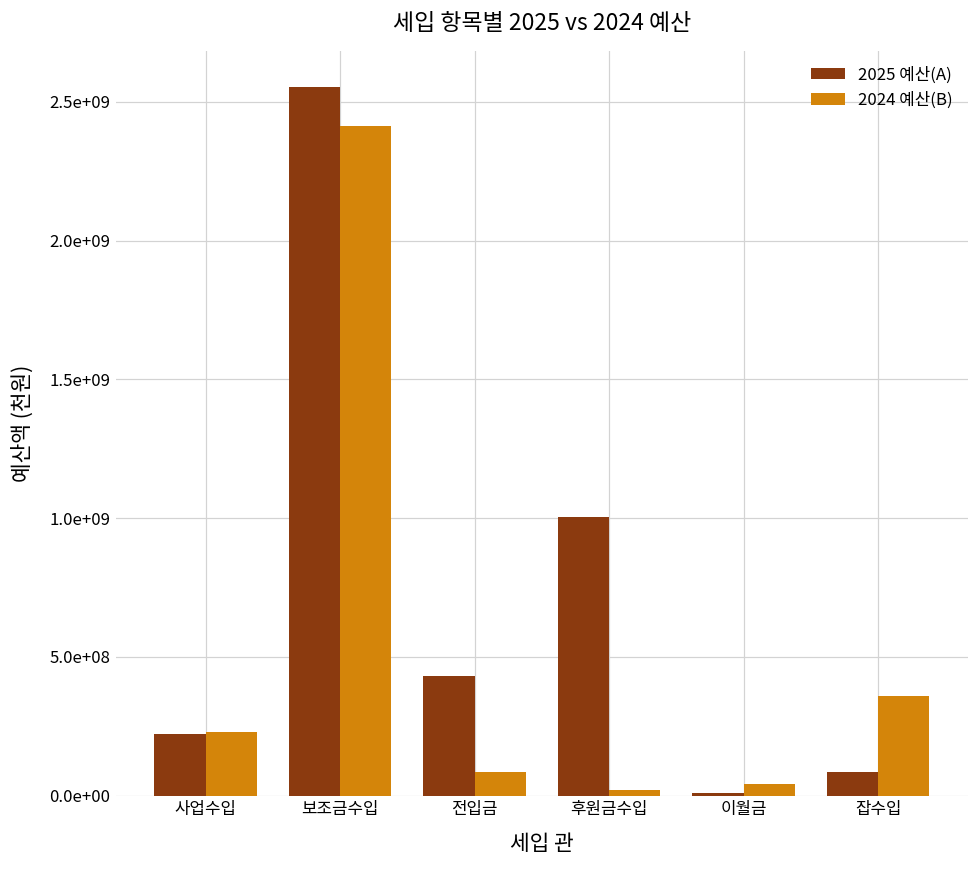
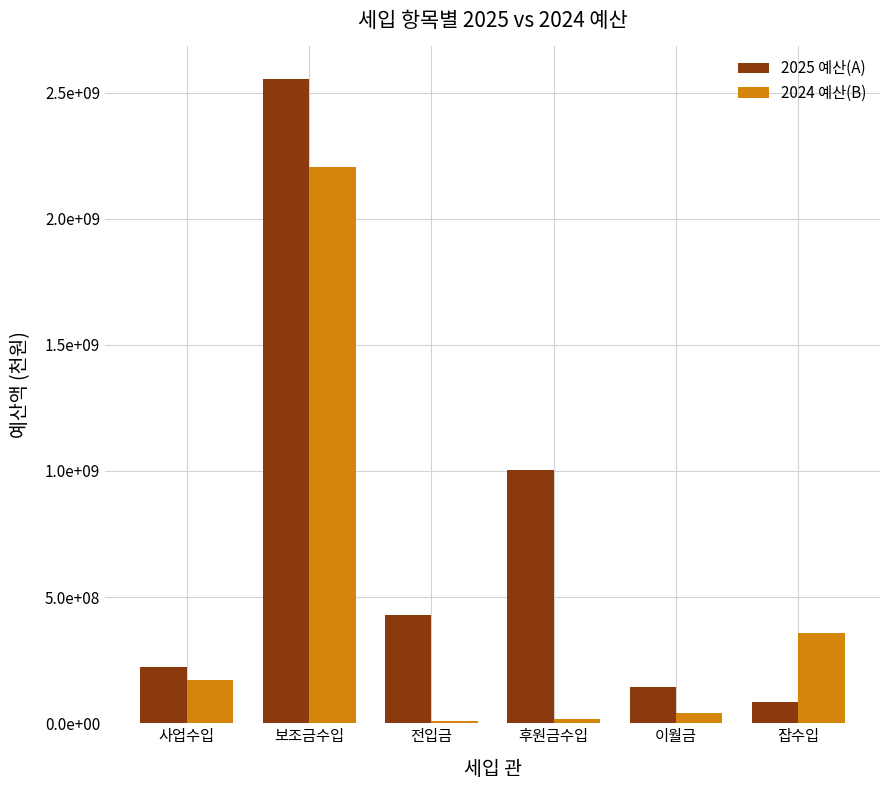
  {
    "2025 예산(A)": {
      "사업수입": 220000000,
      "보조금수입": 2560000000,
      "전입금": 430000000,
      "후원금수입": 1010000000,
-     "이월금": 10000000,
+     "이월금": 140000000,
      "잡수입": 90000000
    },
    "2024 예산(B)": {
-     "사업수입": 230000000,
-     "보조금수입": 2410000000,
-     "전입금": 80000000,
+     "사업수입": 170000000,
+     "보조금수입": 2200000000,
+     "전입금": 10000000,
      "후원금수입": 20000000,
      "이월금": 40000000,
      "잡수입": 360000000
    }
  }
